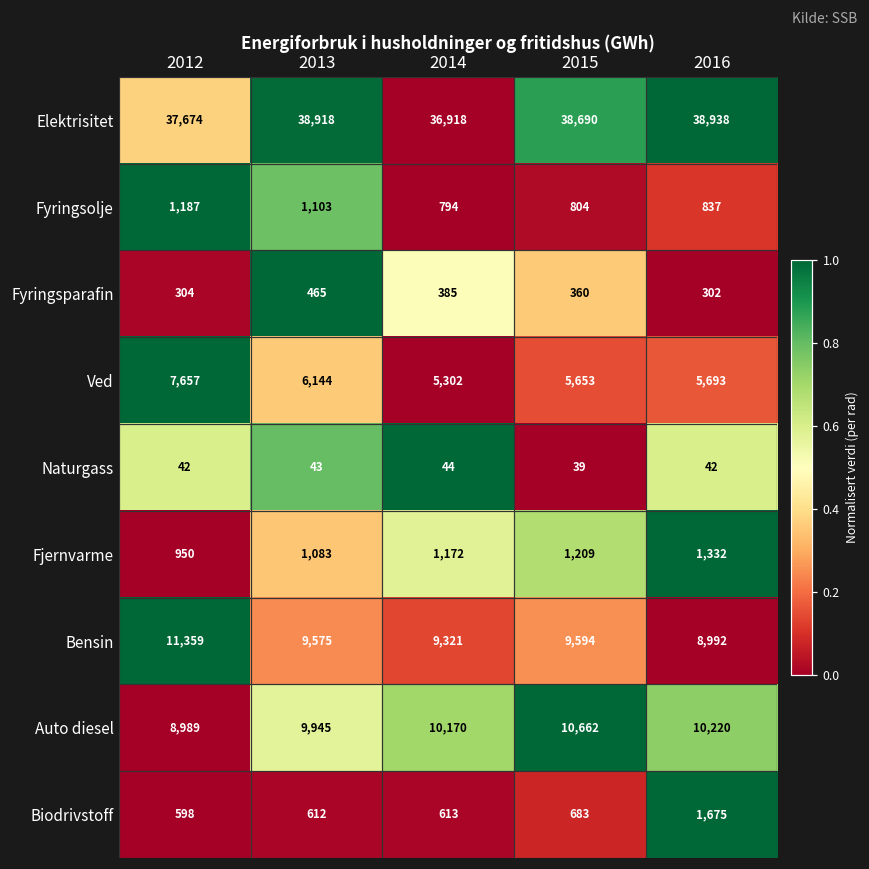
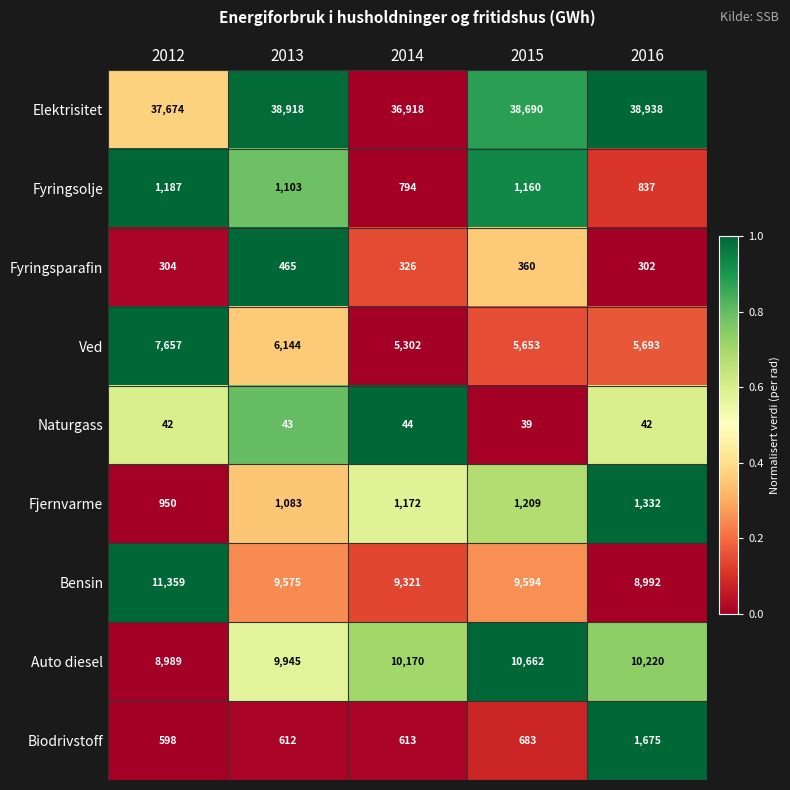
  {
    "Elektrisitet": {
      "2012": "37,674",
      "2013": "38,918",
      "2014": "36,918",
      "2015": "38,690",
      "2016": "38,938"
    },
    "Fyringsolje": {
      "2012": "1,187",
      "2013": "1,103",
      "2014": "794",
-     "2015": "804",
+     "2015": "1,160",
      "2016": "837"
    },
    "Fyringsparafin": {
      "2012": "304",
      "2013": "465",
-     "2014": "385",
+     "2014": "326",
      "2015": "360",
      "2016": "302"
    },
    "Ved": {
      "2012": "7,657",
      "2013": "6,144",
      "2014": "5,302",
      "2015": "5,653",
      "2016": "5,693"
    },
    "Naturgass": {
      "2012": "42",
      "2013": "43",
      "2014": "44",
      "2015": "39",
      "2016": "42"
    },
    "Fjernvarme": {
      "2012": "950",
      "2013": "1,083",
      "2014": "1,172",
      "2015": "1,209",
      "2016": "1,332"
    },
    "Bensin": {
      "2012": "11,359",
      "2013": "9,575",
      "2014": "9,321",
      "2015": "9,594",
      "2016": "8,992"
    },
    "Auto diesel": {
      "2012": "8,989",
      "2013": "9,945",
      "2014": "10,170",
      "2015": "10,662",
      "2016": "10,220"
    },
    "Biodrivstoff": {
      "2012": "598",
      "2013": "612",
      "2014": "613",
      "2015": "683",
      "2016": "1,675"
    }
  }
